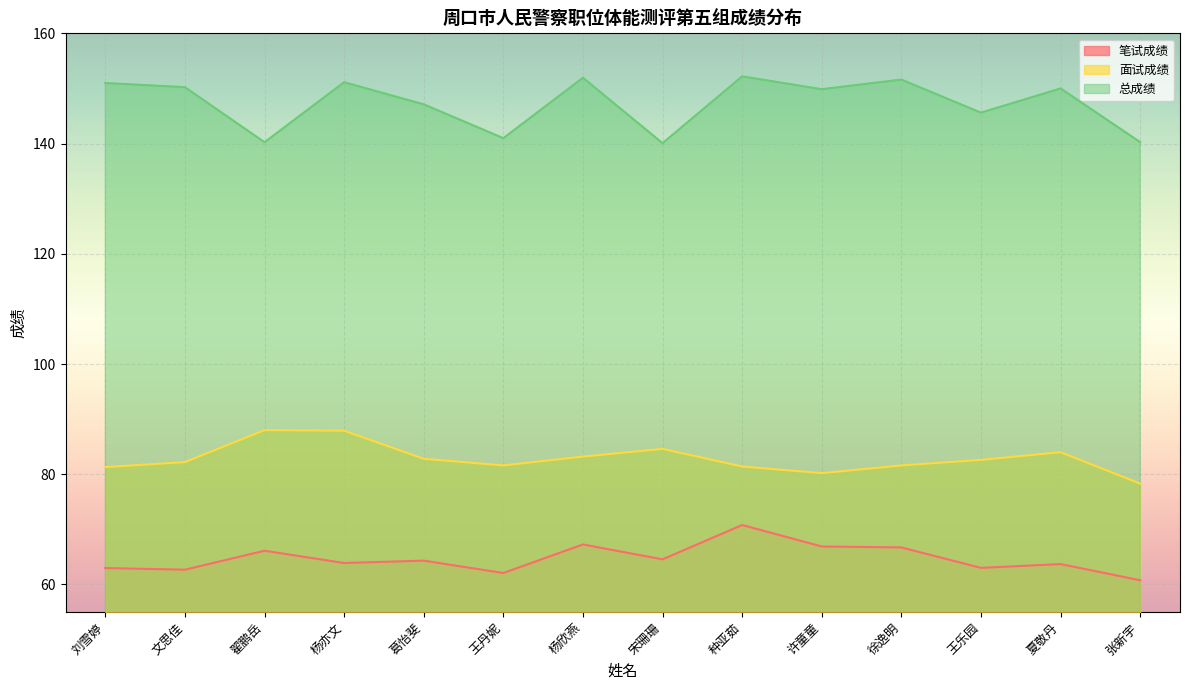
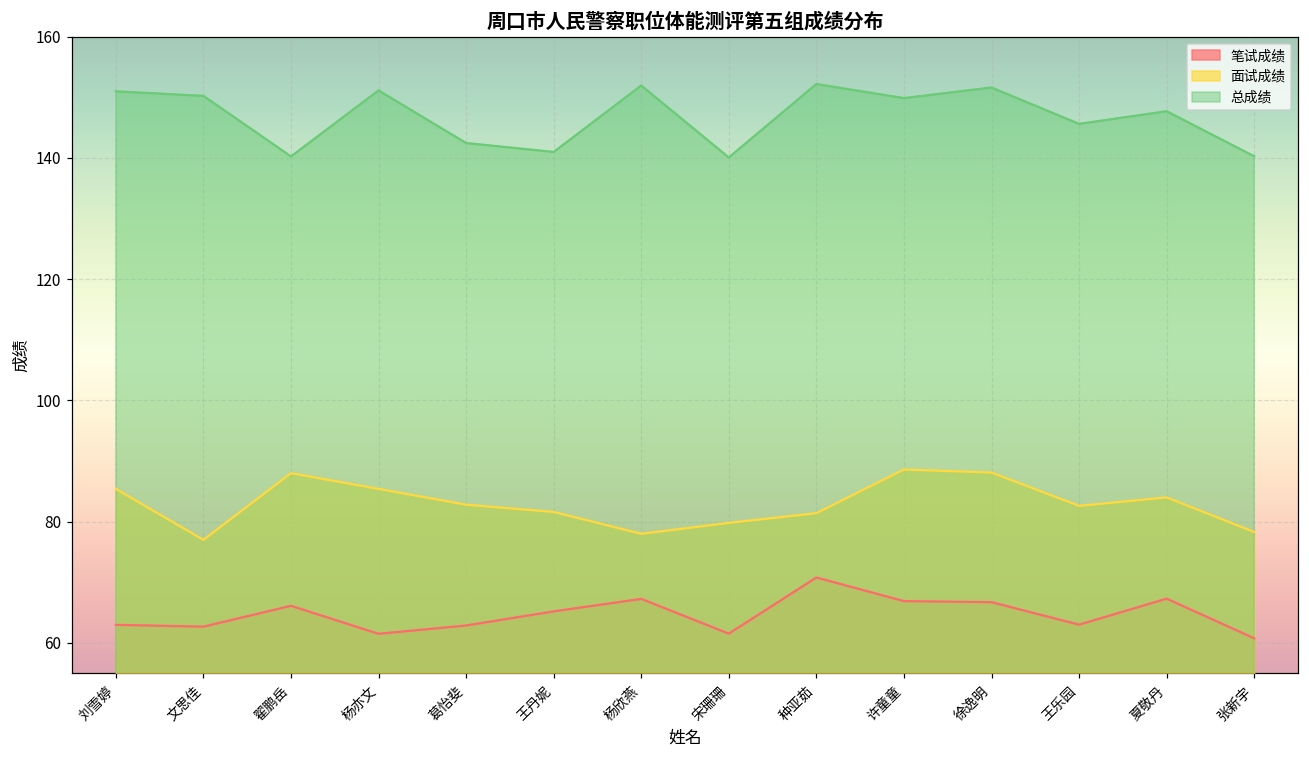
  {
    "笔试成绩": {
      "刘雪婷": 63,
      "文思佳": 63,
      "翟鹏岳": 66,
-     "杨亦文": 64,
-     "葛怡斐": 64,
-     "王丹妮": 62,
+     "杨亦文": 62,
+     "葛怡斐": 63,
+     "王丹妮": 65,
      "杨欣燕": 67,
-     "宋珊珊": 65,
+     "宋珊珊": 62,
      "种亚茹": 71,
      "许童童": 67,
      "徐逸明": 67,
      "王乐园": 63,
-     "夏敬丹": 64,
+     "夏敬丹": 67,
      "张新宇": 61
    },
    "面试成绩": {
-     "刘雪婷": 81,
-     "文思佳": 82,
+     "刘雪婷": 85,
+     "文思佳": 77,
      "翟鹏岳": 88,
-     "杨亦文": 88,
+     "杨亦文": 85,
      "葛怡斐": 83,
      "王丹妮": 82,
-     "杨欣燕": 83,
-     "宋珊珊": 85,
+     "杨欣燕": 78,
+     "宋珊珊": 80,
      "种亚茹": 81,
-     "许童童": 80,
-     "徐逸明": 82,
+     "许童童": 89,
+     "徐逸明": 88,
      "王乐园": 83,
      "夏敬丹": 84,
      "张新宇": 78
    },
    "总成绩": {
      "刘雪婷": 151,
      "文思佳": 150,
      "翟鹏岳": 140,
      "杨亦文": 151,
-     "葛怡斐": 147,
+     "葛怡斐": 142,
      "王丹妮": 141,
      "杨欣燕": 152,
      "宋珊珊": 140,
      "种亚茹": 152,
      "许童童": 150,
      "徐逸明": 152,
      "王乐园": 146,
-     "夏敬丹": 150,
+     "夏敬丹": 148,
      "张新宇": 140
    }
  }
